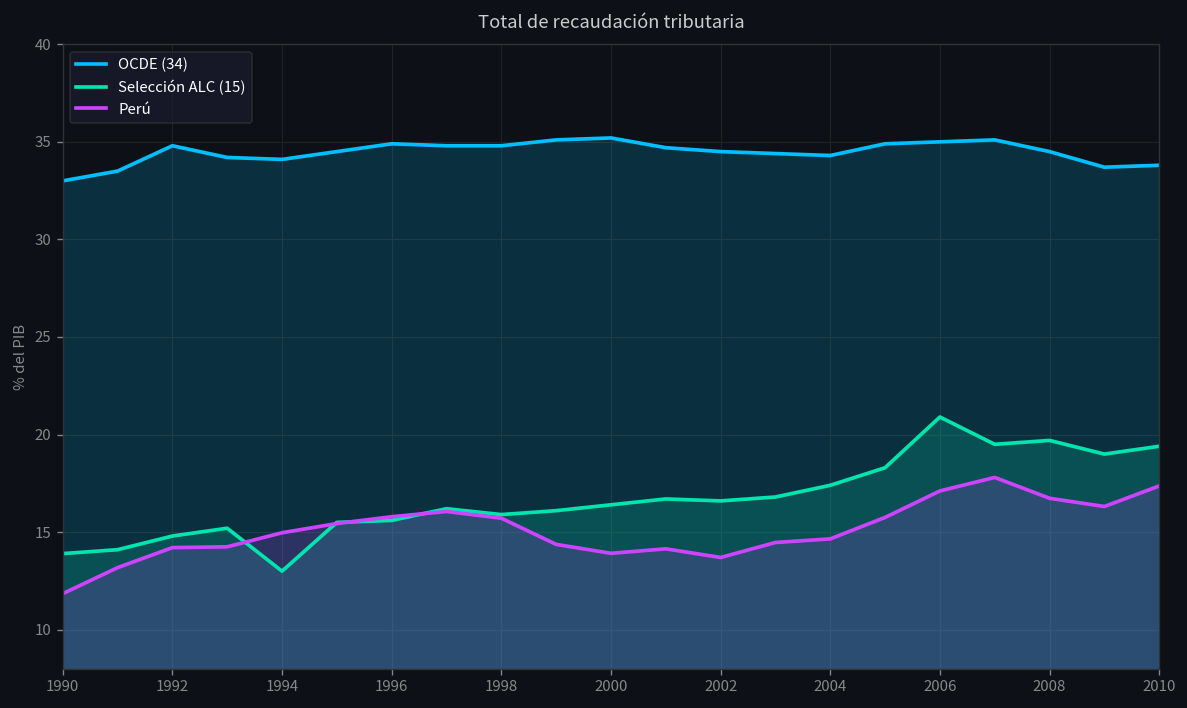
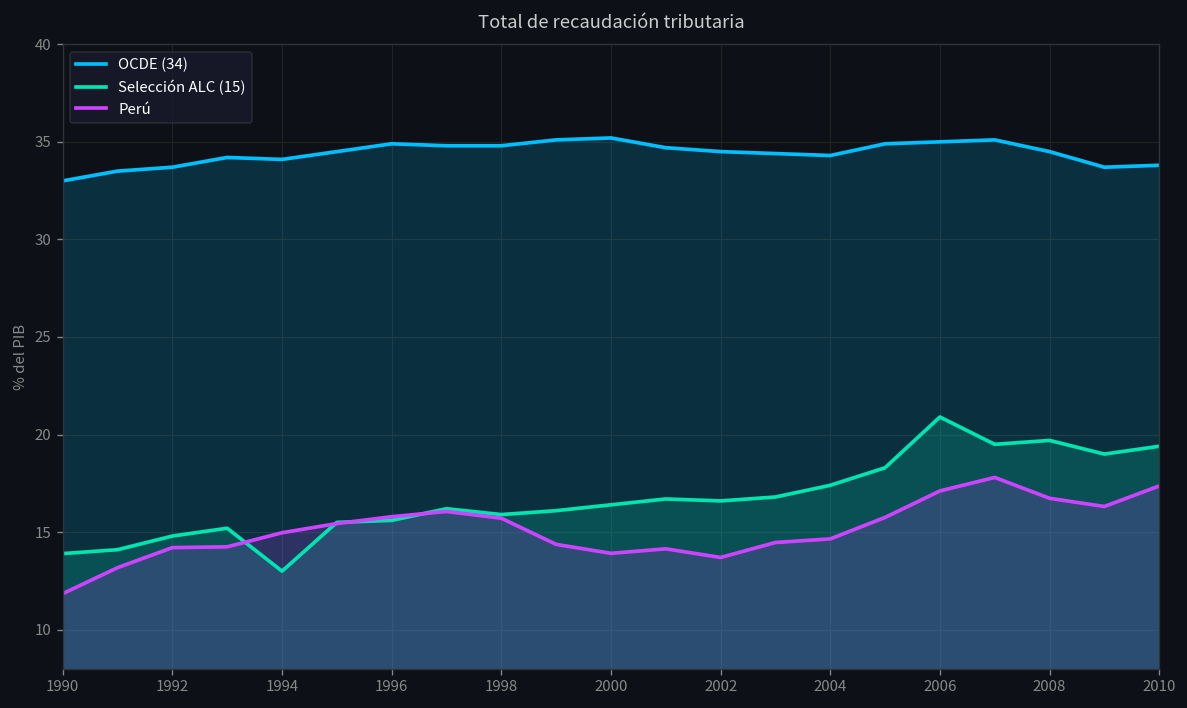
  {
    "OCDE (34)": {
      "1990": 33.0,
-     "1992": 34.8,
+     "1992": 33.7,
      "1994": 34.1,
      "1996": 34.9,
      "1998": 34.8,
      "2000": 35.2,
      "2002": 34.5,
      "2004": 34.3,
      "2006": 35.0,
      "2008": 34.5,
      "2010": 33.8
    },
    "Selección ALC (15)": {
      "1990": 13.9,
      "1992": 14.8,
      "1994": 13.0,
      "1996": 15.6,
      "1998": 15.9,
      "2000": 16.4,
      "2002": 16.6,
      "2004": 17.4,
      "2006": 20.9,
      "2008": 19.7,
      "2010": 19.4
    },
    "Perú": {
      "1990": 11.8,
      "1992": 14.2,
      "1994": 15.0,
      "1996": 15.8,
      "1998": 15.7,
      "2000": 13.9,
      "2002": 13.7,
      "2004": 14.7,
      "2006": 17.1,
      "2008": 16.7,
      "2010": 17.4
    }
  }
